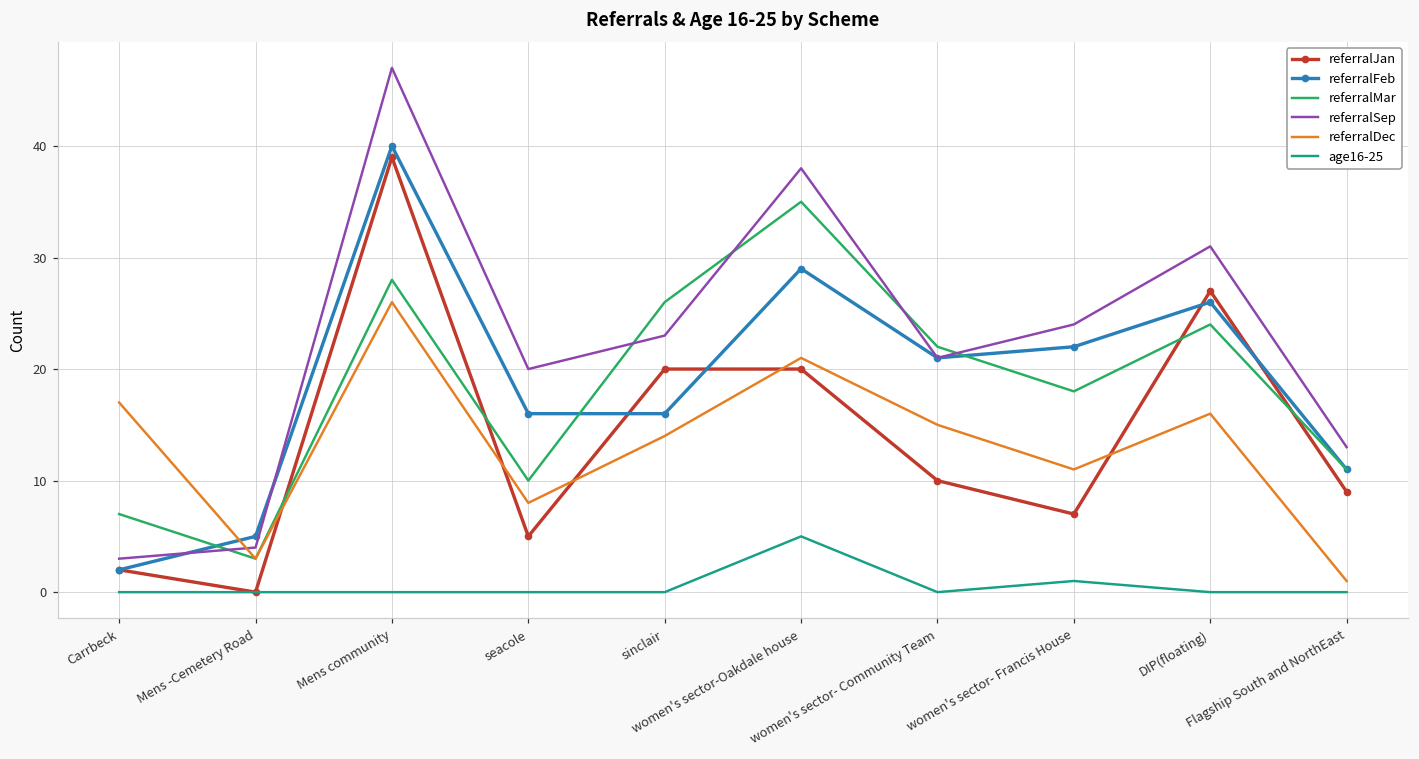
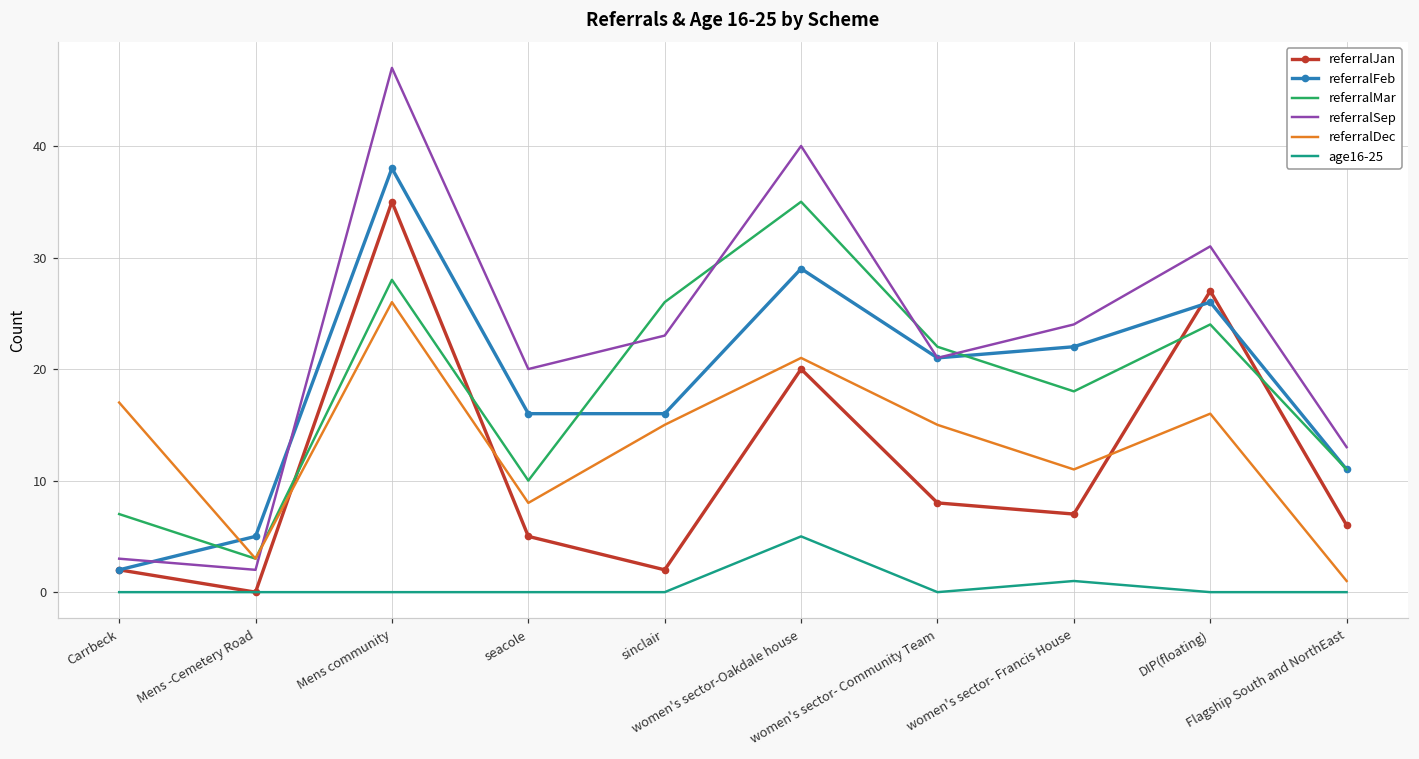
  {
    "referralJan": {
-     "Mens community": 39,
+     "Mens community": 35,
      "seacole": 5,
-     "sinclair": 20,
+     "sinclair": 2,
      "women's sector-Oakdale house": 20,
-     "women's sector- Community Team": 10,
+     "women's sector- Community Team": 8,
      "women's sector- Francis House": 7,
      "DIP(floating)": 27,
-     "Flagship South and NorthEast": 9
+     "Flagship South and NorthEast": 6
    },
    "referralFeb": {
      "Mens -Cemetery Road": 5,
-     "Mens community": 40,
+     "Mens community": 38,
      "seacole": 16,
      "sinclair": 16,
      "women's sector-Oakdale house": 29,
      "women's sector- Francis House": 22,
      "DIP(floating)": 26
    },
    "referralSep": {
      "Carrbeck": 3,
-     "Mens -Cemetery Road": 4,
+     "Mens -Cemetery Road": 2,
      "Mens community": 47,
      "seacole": 20,
      "sinclair": 23,
-     "women's sector-Oakdale house": 38,
+     "women's sector-Oakdale house": 40,
      "women's sector- Francis House": 24,
      "DIP(floating)": 31,
      "Flagship South and NorthEast": 13
    },
    "referralDec": {
      "Carrbeck": 17,
      "Mens community": 26,
      "seacole": 8,
-     "sinclair": 14,
+     "sinclair": 15,
      "women's sector-Oakdale house": 21,
      "women's sector- Community Team": 15,
      "women's sector- Francis House": 11,
      "DIP(floating)": 16,
      "Flagship South and NorthEast": 1
    }
  }
